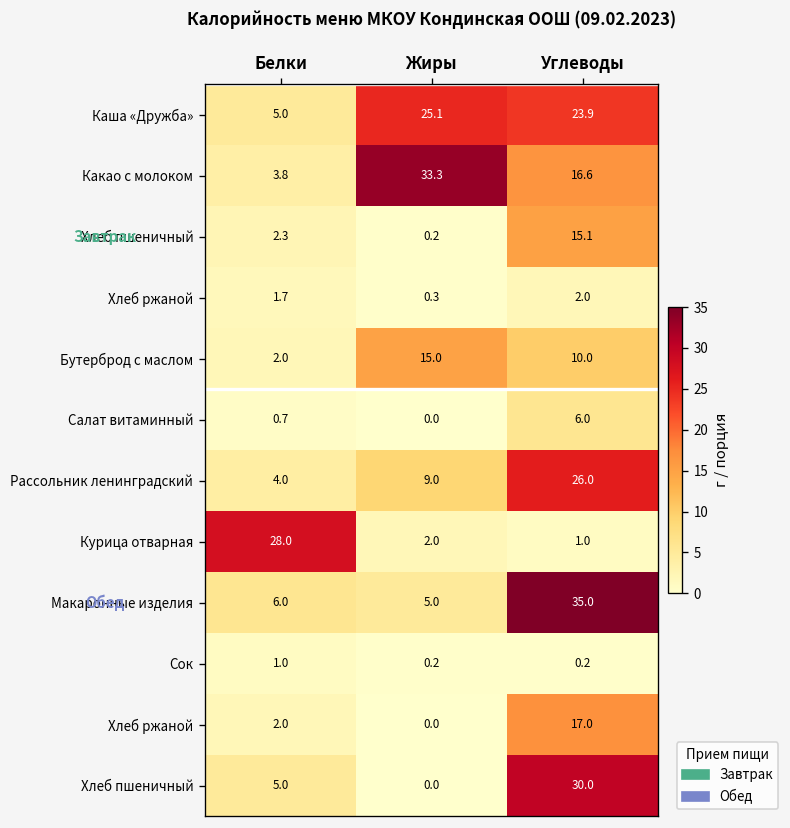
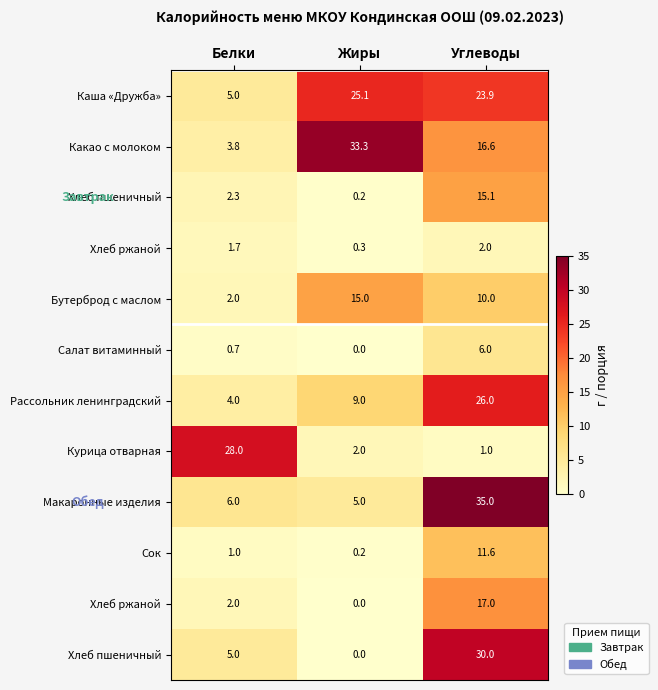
  {
    "Каша «Дружба»": {
      "Белки": 5.0,
      "Жиры": 25.1,
      "Углеводы": 23.9
    },
    "Какао с молоком": {
      "Белки": 3.8,
      "Жиры": 33.3,
      "Углеводы": 16.6
    },
    "Бутерброд с маслом": {
      "Белки": 2.0,
      "Жиры": 15.0,
      "Углеводы": 10.0
    },
    "Салат витаминный": {
      "Белки": 0.7,
      "Жиры": 0.0,
      "Углеводы": 6.0
    },
    "Рассольник ленинградский": {
      "Белки": 4.0,
      "Жиры": 9.0,
      "Углеводы": 26.0
    },
    "Курица отварная": {
      "Белки": 28.0,
      "Жиры": 2.0,
      "Углеводы": 1.0
    },
    "Макаронные изделия": {
      "Белки": 6.0,
      "Жиры": 5.0,
      "Углеводы": 35.0
    },
    "Сок": {
      "Белки": 1.0,
      "Жиры": 0.2,
-     "Углеводы": 0.2
+     "Углеводы": 11.6
    }
  }
